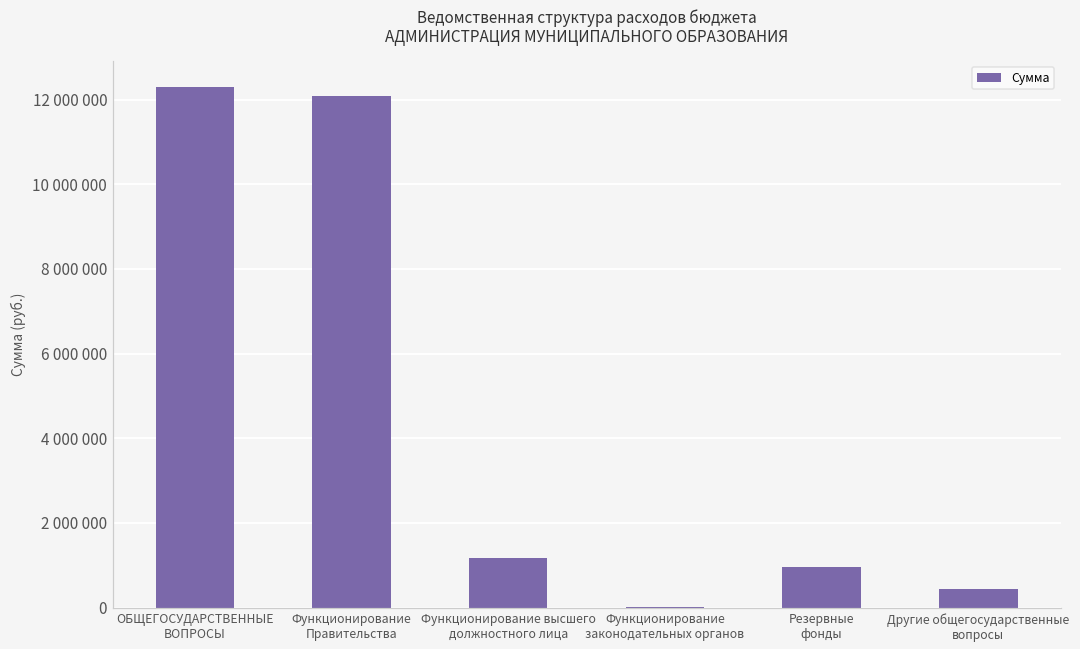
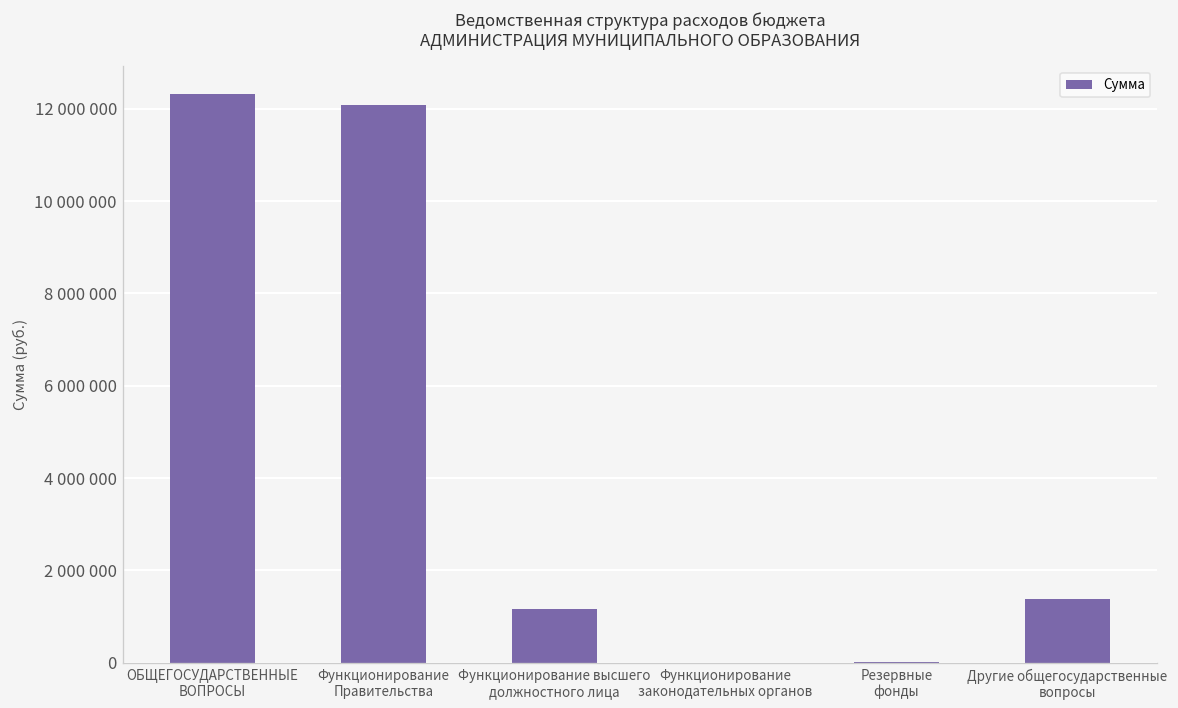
  {
    "ОБЩЕГОСУДАРСТВЕННЫЕ ВОПРОСЫ": 12300000,
    "Функционирование Правительства": 12100000,
    "Функционирование высшего должностного лица": 1200000,
-   "Резервные фонды": 900000,
-   "Другие общегосударственные вопросы": 400000
+   "Резервные фонды": 0,
+   "Другие общегосударственные вопросы": 1400000
  }
